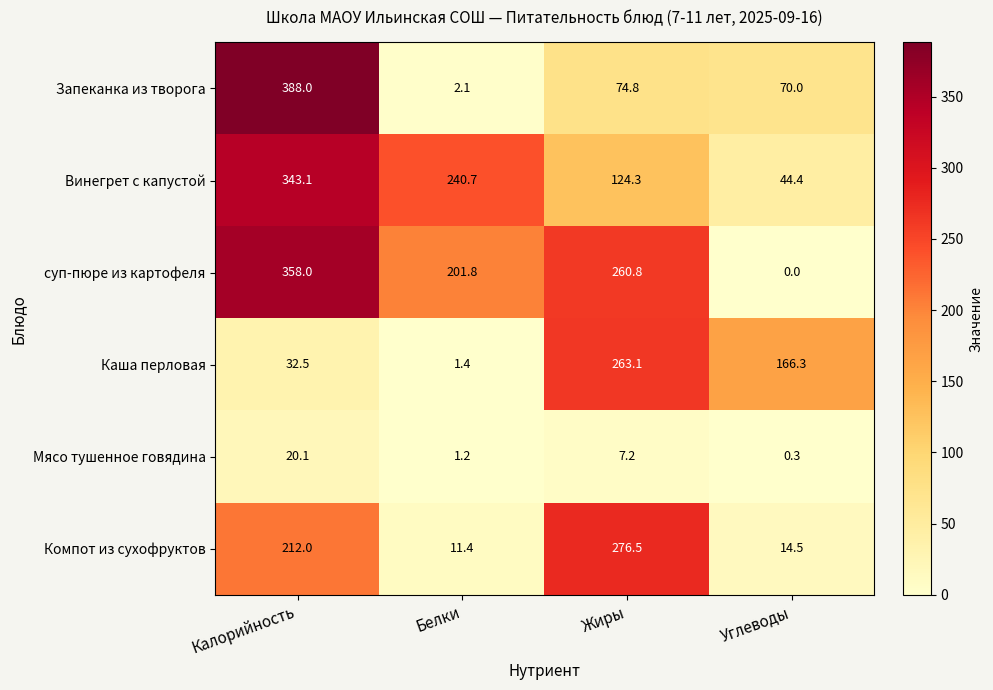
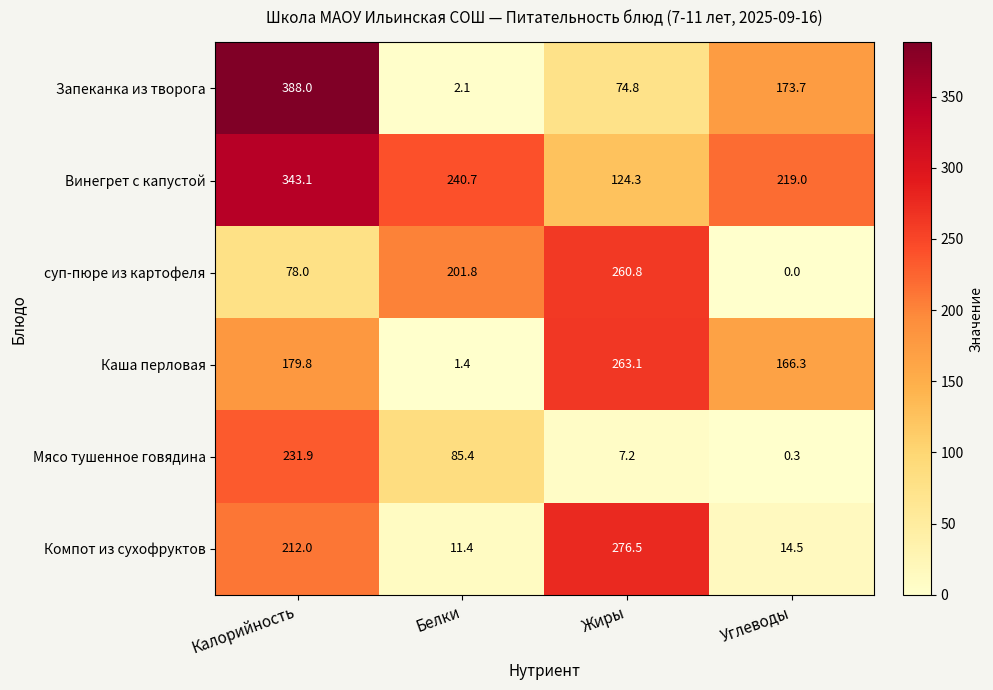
  {
    "Запеканка из творога": {
      "Калорийность": 388.0,
      "Белки": 2.1,
      "Жиры": 74.8,
-     "Углеводы": 70.0
+     "Углеводы": 173.7
    },
    "Винегрет с капустой": {
      "Калорийность": 343.1,
      "Белки": 240.7,
      "Жиры": 124.3,
-     "Углеводы": 44.4
+     "Углеводы": 219.0
    },
    "суп-пюре из картофеля": {
-     "Калорийность": 358.0,
+     "Калорийность": 78.0,
      "Белки": 201.8,
      "Жиры": 260.8,
      "Углеводы": 0.0
    },
    "Каша перловая": {
-     "Калорийность": 32.5,
+     "Калорийность": 179.8,
      "Белки": 1.4,
      "Жиры": 263.1,
      "Углеводы": 166.3
    },
    "Мясо тушенное говядина": {
-     "Калорийность": 20.1,
-     "Белки": 1.2,
+     "Калорийность": 231.9,
+     "Белки": 85.4,
      "Жиры": 7.2,
      "Углеводы": 0.3
    },
    "Компот из сухофруктов": {
      "Калорийность": 212.0,
      "Белки": 11.4,
      "Жиры": 276.5,
      "Углеводы": 14.5
    }
  }
